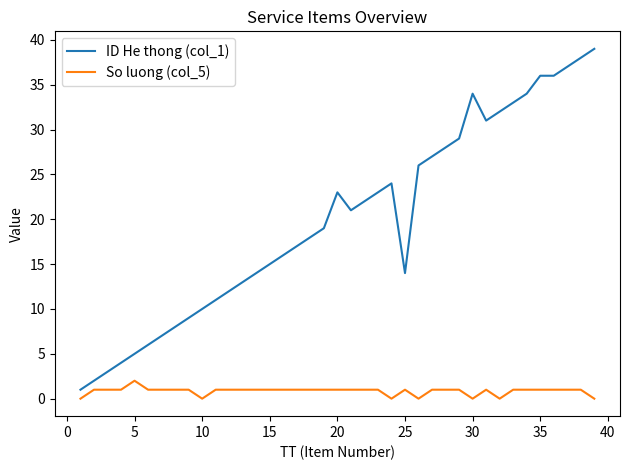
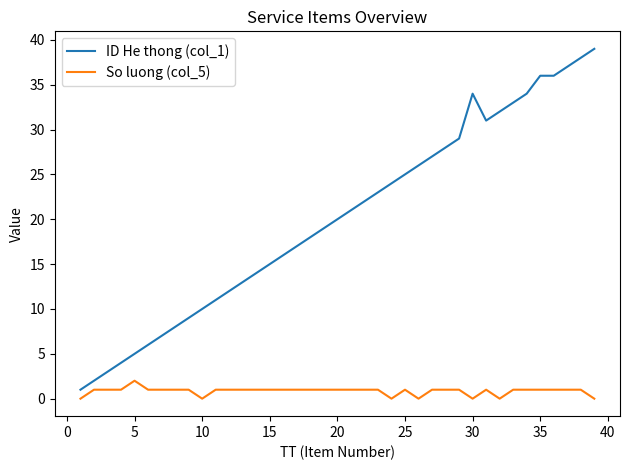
  {
    "ID He thong (col_1)": {
      "5": 5,
      "10": 10,
      "15": 15,
-     "20": 23,
-     "25": 14,
+     "20": 20,
+     "25": 25,
      "30": 34,
      "35": 36
    },
    "So luong (col_5)": {
      "5": 2,
      "10": 0,
      "15": 1,
      "20": 1,
      "25": 1,
      "30": 0,
      "35": 1
    }
  }
